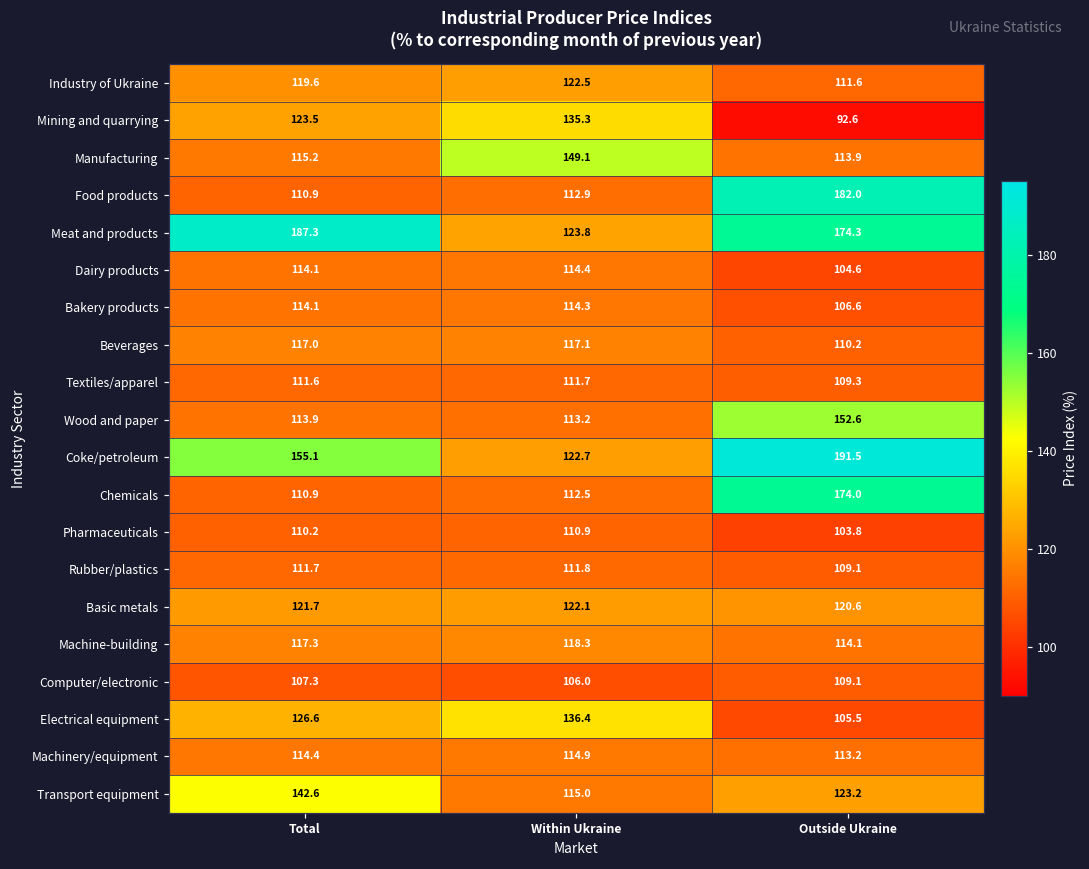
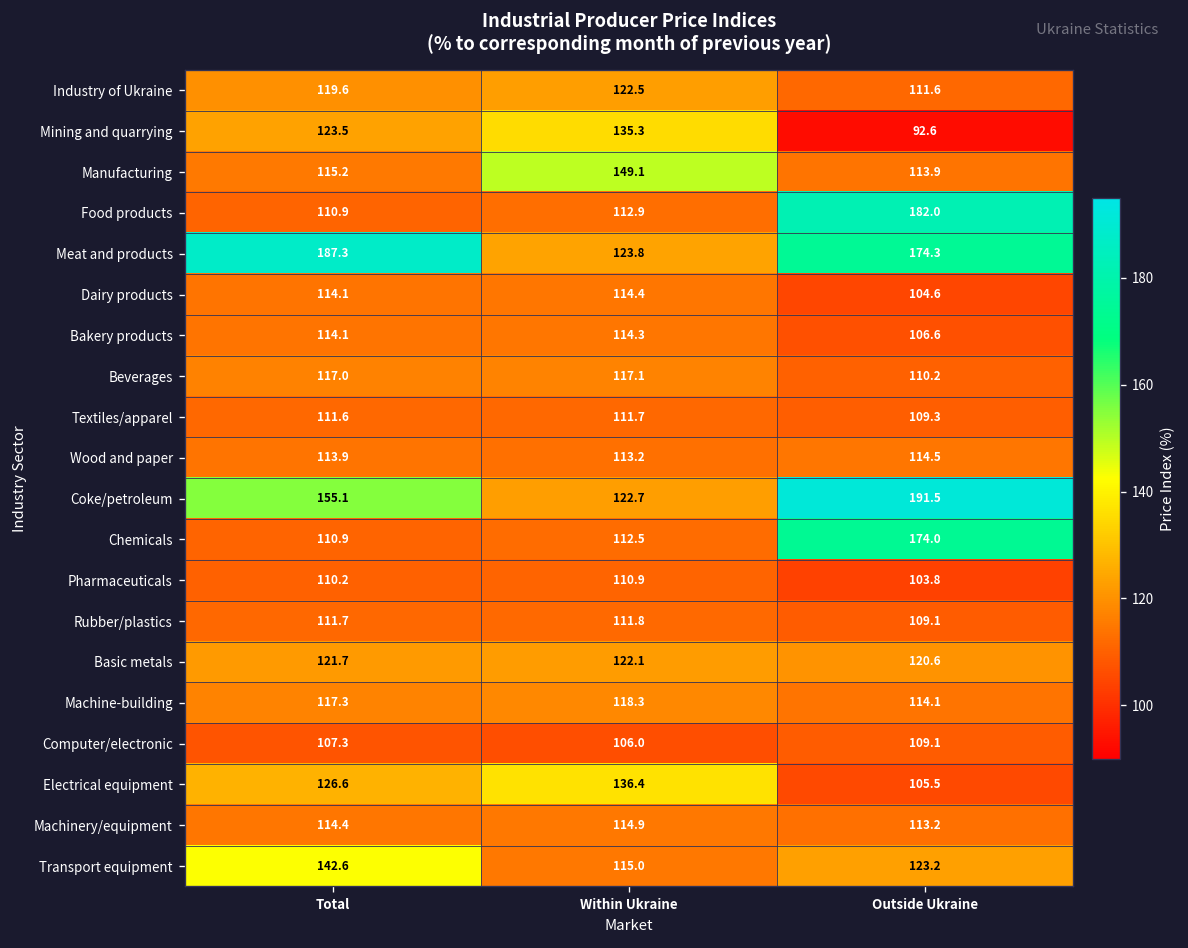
  {
    "Industry of Ukraine": {
      "Total": 119.6,
      "Within Ukraine": 122.5,
      "Outside Ukraine": 111.6
    },
    "Mining and quarrying": {
      "Total": 123.5,
      "Within Ukraine": 135.3,
      "Outside Ukraine": 92.6
    },
    "Manufacturing": {
      "Total": 115.2,
      "Within Ukraine": 149.1,
      "Outside Ukraine": 113.9
    },
    "Food products": {
      "Total": 110.9,
      "Within Ukraine": 112.9,
      "Outside Ukraine": 182.0
    },
    "Meat and products": {
      "Total": 187.3,
      "Within Ukraine": 123.8,
      "Outside Ukraine": 174.3
    },
    "Dairy products": {
      "Total": 114.1,
      "Within Ukraine": 114.4,
      "Outside Ukraine": 104.6
    },
    "Bakery products": {
      "Total": 114.1,
      "Within Ukraine": 114.3,
      "Outside Ukraine": 106.6
    },
    "Beverages": {
      "Total": 117.0,
      "Within Ukraine": 117.1,
      "Outside Ukraine": 110.2
    },
    "Textiles/apparel": {
      "Total": 111.6,
      "Within Ukraine": 111.7,
      "Outside Ukraine": 109.3
    },
    "Wood and paper": {
      "Total": 113.9,
      "Within Ukraine": 113.2,
-     "Outside Ukraine": 152.6
+     "Outside Ukraine": 114.5
    },
    "Coke/petroleum": {
      "Total": 155.1,
      "Within Ukraine": 122.7,
      "Outside Ukraine": 191.5
    },
    "Chemicals": {
      "Total": 110.9,
      "Within Ukraine": 112.5,
      "Outside Ukraine": 174.0
    },
    "Pharmaceuticals": {
      "Total": 110.2,
      "Within Ukraine": 110.9,
      "Outside Ukraine": 103.8
    },
    "Rubber/plastics": {
      "Total": 111.7,
      "Within Ukraine": 111.8,
      "Outside Ukraine": 109.1
    },
    "Basic metals": {
      "Total": 121.7,
      "Within Ukraine": 122.1,
      "Outside Ukraine": 120.6
    },
    "Machine-building": {
      "Total": 117.3,
      "Within Ukraine": 118.3,
      "Outside Ukraine": 114.1
    },
    "Computer/electronic": {
      "Total": 107.3,
      "Within Ukraine": 106.0,
      "Outside Ukraine": 109.1
    },
    "Electrical equipment": {
      "Total": 126.6,
      "Within Ukraine": 136.4,
      "Outside Ukraine": 105.5
    },
    "Machinery/equipment": {
      "Total": 114.4,
      "Within Ukraine": 114.9,
      "Outside Ukraine": 113.2
    },
    "Transport equipment": {
      "Total": 142.6,
      "Within Ukraine": 115.0,
      "Outside Ukraine": 123.2
    }
  }
